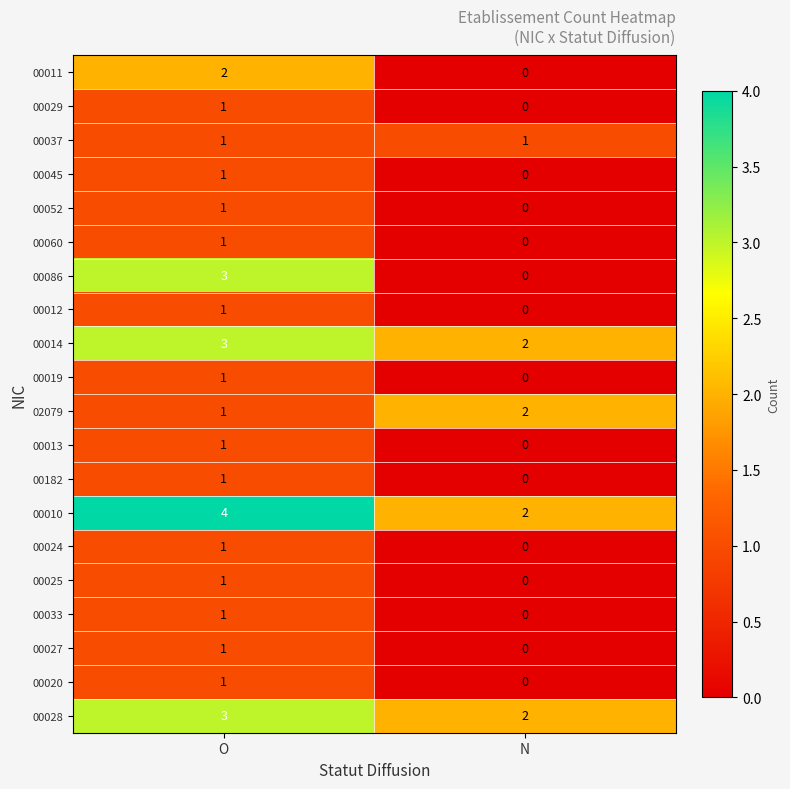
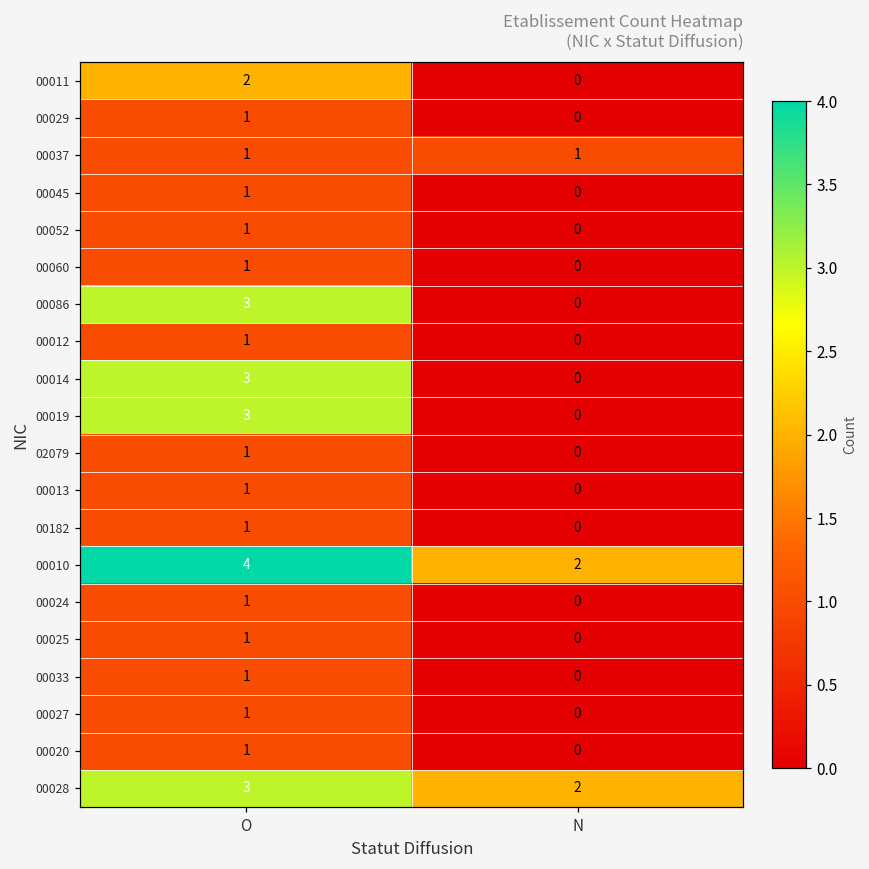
  {
    "00011": {
      "O": 2,
      "N": 0
    },
    "00029": {
      "O": 1,
      "N": 0
    },
    "00037": {
      "O": 1,
      "N": 1
    },
    "00045": {
      "O": 1,
      "N": 0
    },
    "00052": {
      "O": 1,
      "N": 0
    },
    "00060": {
      "O": 1,
      "N": 0
    },
    "00086": {
      "O": 3,
      "N": 0
    },
    "00012": {
      "O": 1,
      "N": 0
    },
    "00014": {
      "O": 3,
-     "N": 2
+     "N": 0
    },
    "00019": {
-     "O": 1,
+     "O": 3,
      "N": 0
    },
    "02079": {
      "O": 1,
-     "N": 2
+     "N": 0
    },
    "00013": {
      "O": 1,
      "N": 0
    },
    "00182": {
      "O": 1,
      "N": 0
    },
    "00010": {
      "O": 4,
      "N": 2
    },
    "00024": {
      "O": 1,
      "N": 0
    },
    "00025": {
      "O": 1,
      "N": 0
    },
    "00033": {
      "O": 1,
      "N": 0
    },
    "00027": {
      "O": 1,
      "N": 0
    },
    "00020": {
      "O": 1,
      "N": 0
    },
    "00028": {
      "O": 3,
      "N": 2
    }
  }
